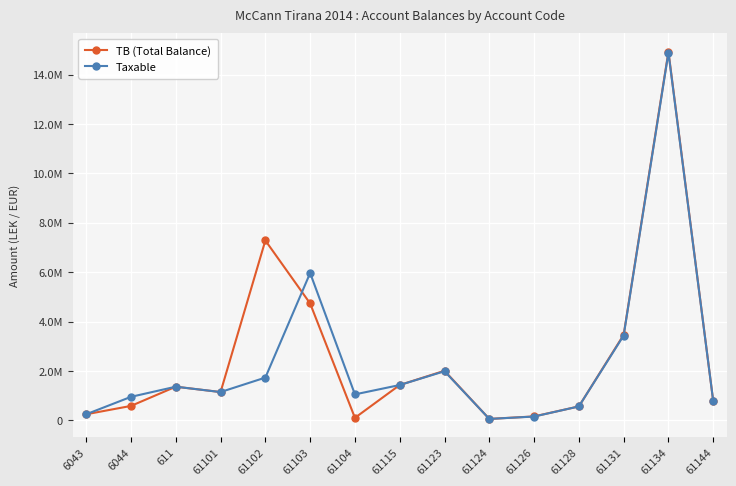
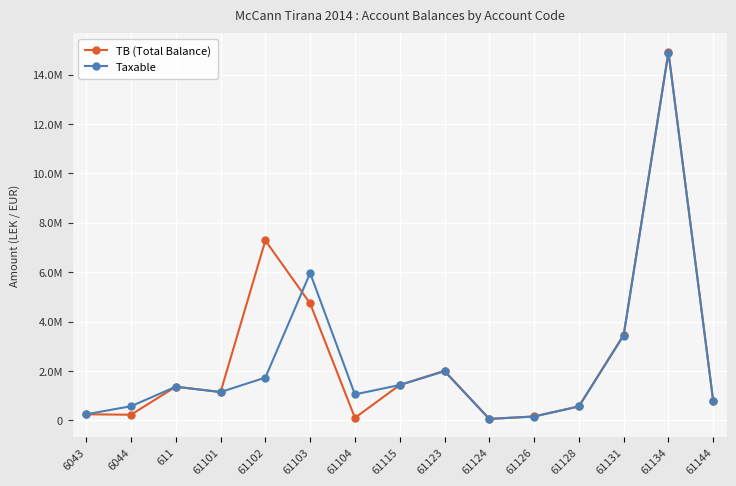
  {
    "TB (Total Balance)": {
-     "6044": 600000,
+     "6044": 200000,
      "61102": 7300000,
      "61103": 4700000,
      "61104": 100000
    },
    "Taxable": {
-     "6044": 1000000,
+     "6044": 600000,
      "61102": 1700000,
      "61103": 6000000,
      "61104": 1100000
    }
  }
